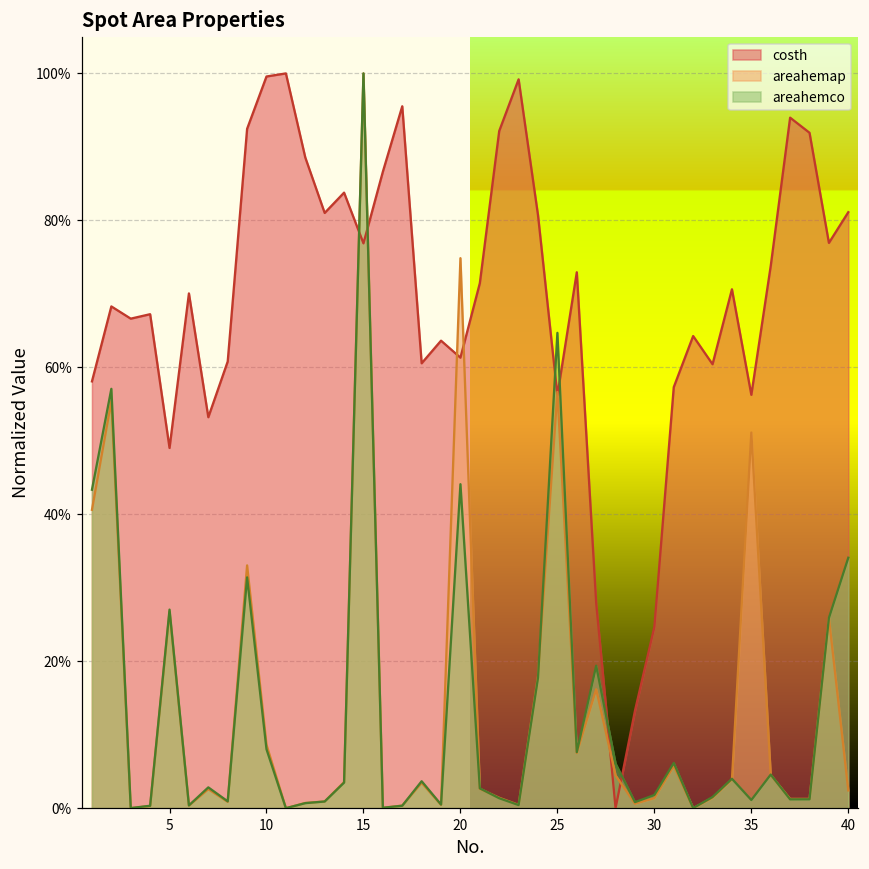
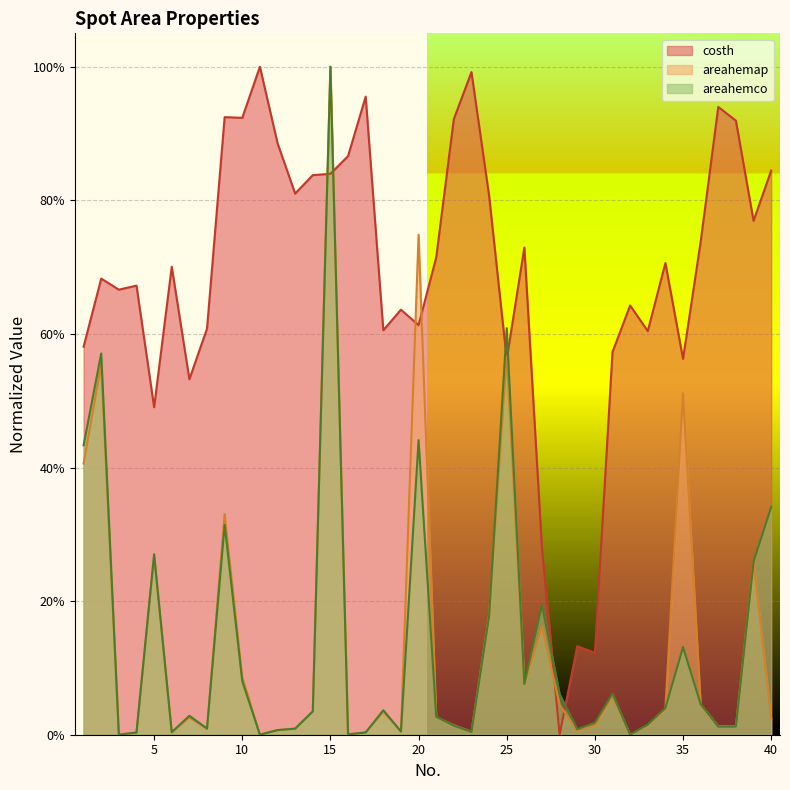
  {
    "costh": {
      "5": "49%",
-     "10": "100%",
-     "15": "77%",
+     "10": "92%",
+     "15": "84%",
      "20": "61%",
      "25": "56%",
-     "30": "25%",
+     "30": "12%",
      "35": "56%",
-     "40": "81%"
+     "40": "84%"
    },
    "areahemap": {
      "10": "9%",
      "20": "75%",
      "25": "57%",
      "30": "1%",
      "35": "51%",
      "40": "2%"
    },
    "areahemco": {
      "10": "8%",
      "20": "44%",
-     "25": "65%",
+     "25": "61%",
      "30": "2%",
-     "35": "1%",
+     "35": "13%",
      "40": "34%"
    }
  }
